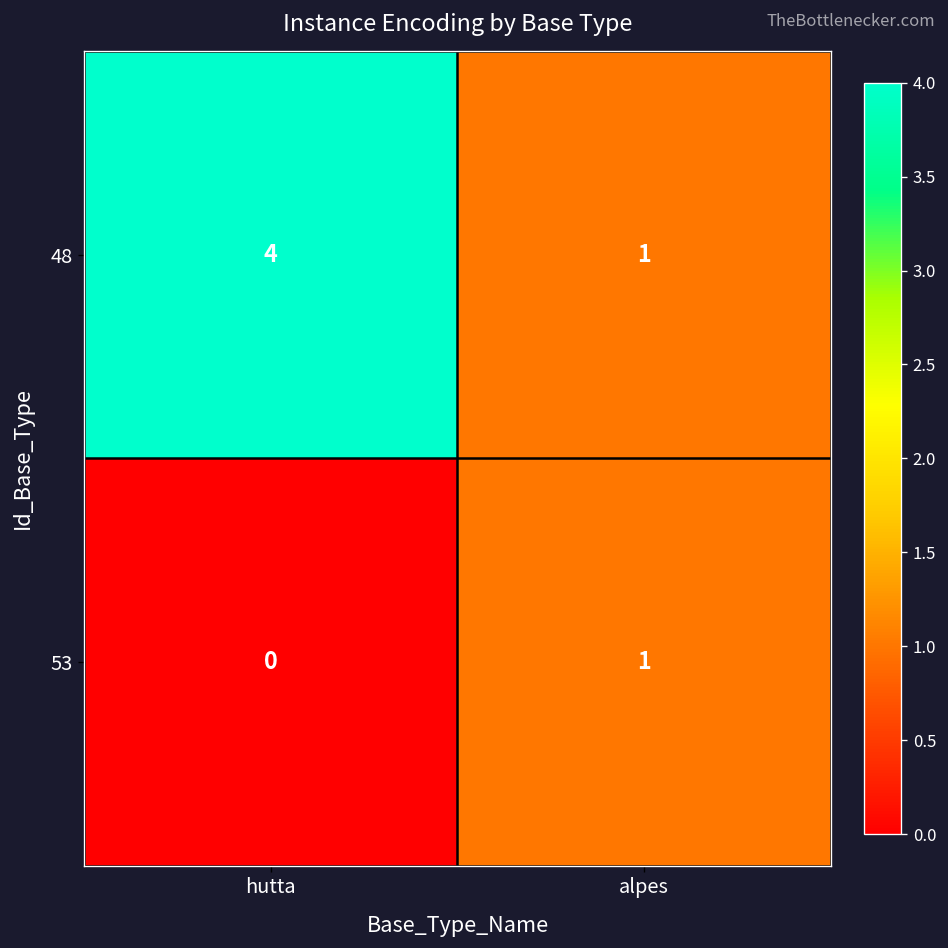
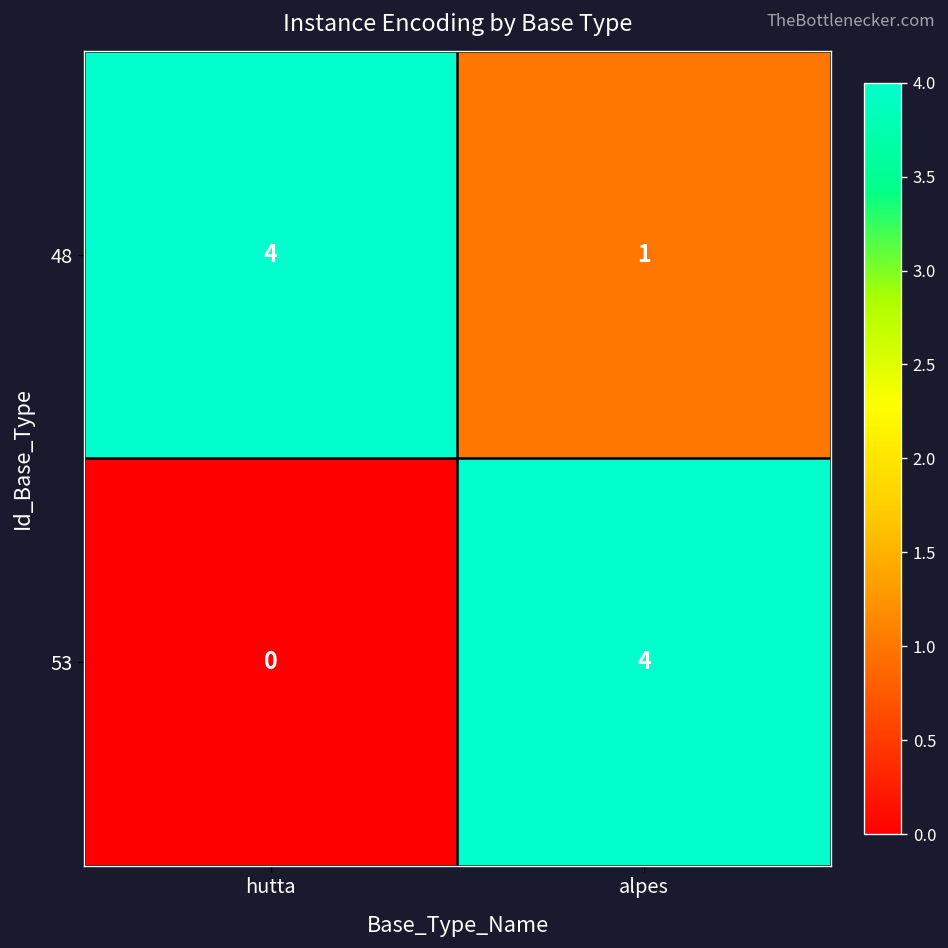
  {
    "48": {
      "hutta": 4,
      "alpes": 1
    },
    "53": {
      "hutta": 0,
-     "alpes": 1
+     "alpes": 4
    }
  }
